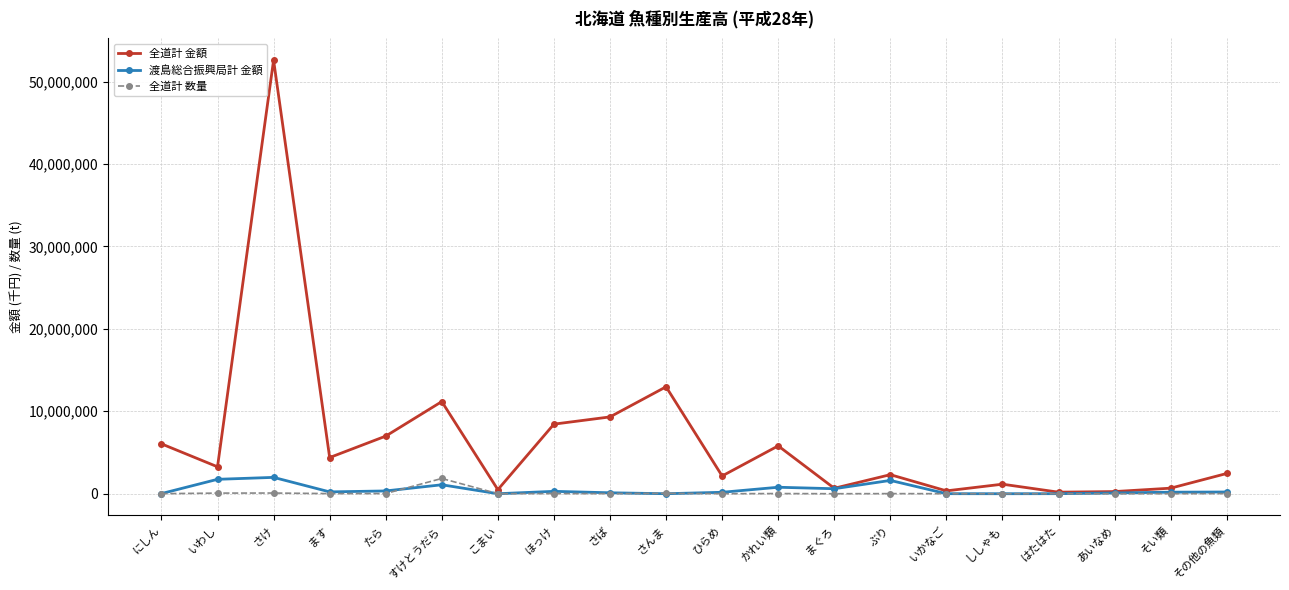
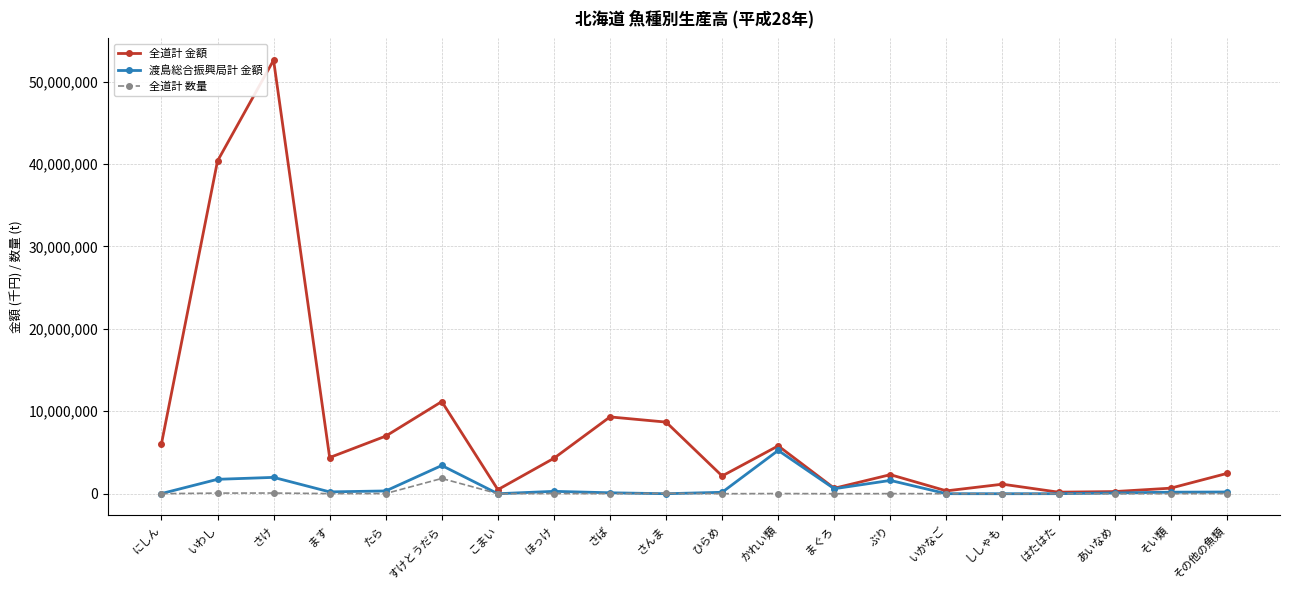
  {
    "全道計 金額": {
      "にしん": "6,000,000",
-     "いわし": "3,000,000",
+     "いわし": "40,000,000",
      "さけ": "53,000,000",
      "ます": "4,000,000",
      "たら": "7,000,000",
      "すけとうだら": "11,000,000",
      "こまい": "0",
-     "ほっけ": "8,000,000",
+     "ほっけ": "4,000,000",
      "さば": "9,000,000",
-     "さんま": "13,000,000",
+     "さんま": "9,000,000",
      "ひらめ": "2,000,000",
      "かれい類": "6,000,000",
      "ぶり": "2,000,000",
      "いかなご": "0",
      "ししゃも": "1,000,000",
      "そい類": "1,000,000",
      "その他の魚類": "2,000,000"
    },
    "渡島総合振興局計 金額": {
      "いわし": "2,000,000",
      "さけ": "2,000,000",
      "たら": "0",
-     "すけとうだら": "1,000,000",
-     "かれい類": "1,000,000",
+     "すけとうだら": "3,000,000",
+     "かれい類": "5,000,000",
      "ぶり": "2,000,000"
    },
    "全道計 数量": {
      "いわし": "0",
      "さけ": "0",
      "たら": "0",
      "すけとうだら": "2,000,000",
      "かれい類": "0",
      "まぐろ": "0",
      "ぶり": "0"
    }
  }
